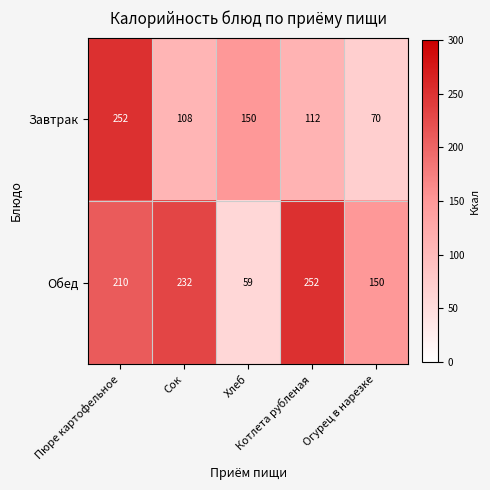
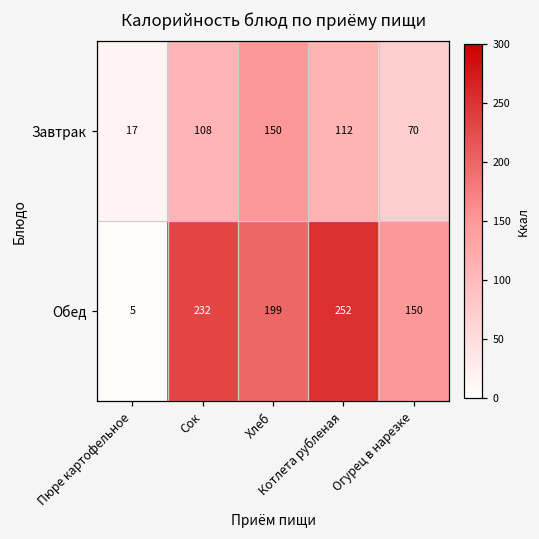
  {
    "Завтрак": {
-     "Пюре картофельное": 252,
+     "Пюре картофельное": 17,
      "Сок": 108,
      "Хлеб": 150,
      "Котлета рубленая": 112,
      "Огурец в нарезке": 70
    },
    "Обед": {
-     "Пюре картофельное": 210,
+     "Пюре картофельное": 5,
      "Сок": 232,
-     "Хлеб": 59,
+     "Хлеб": 199,
      "Котлета рубленая": 252,
      "Огурец в нарезке": 150
    }
  }
